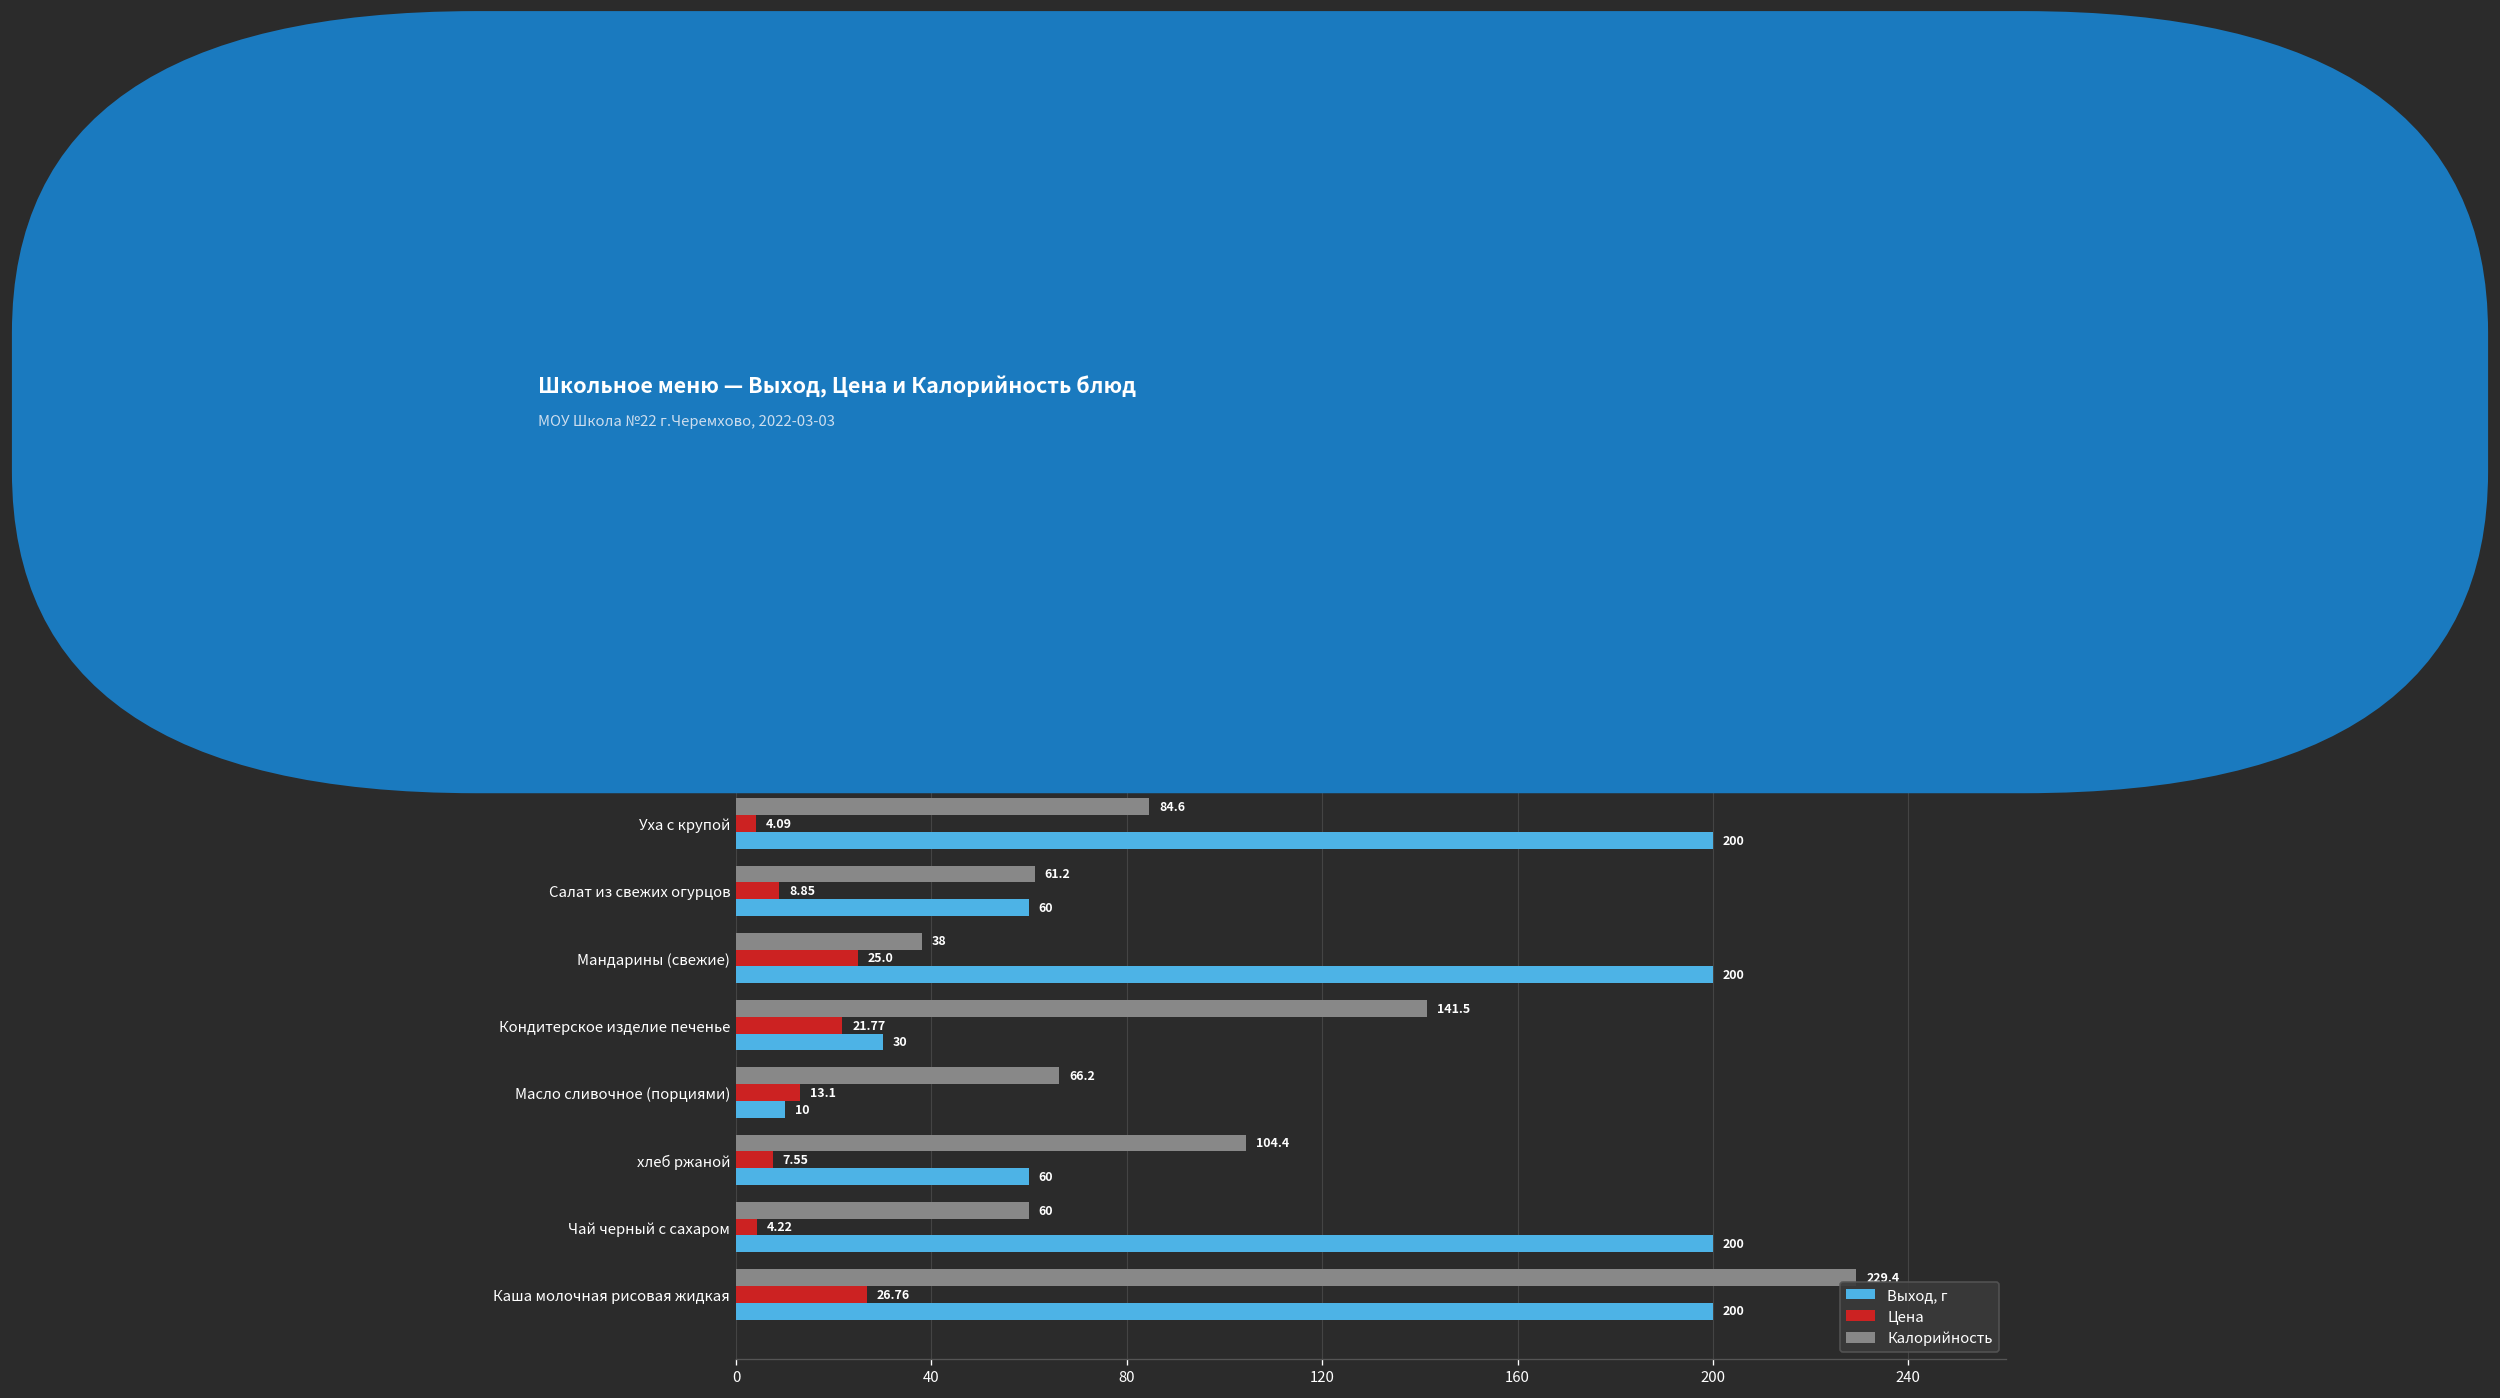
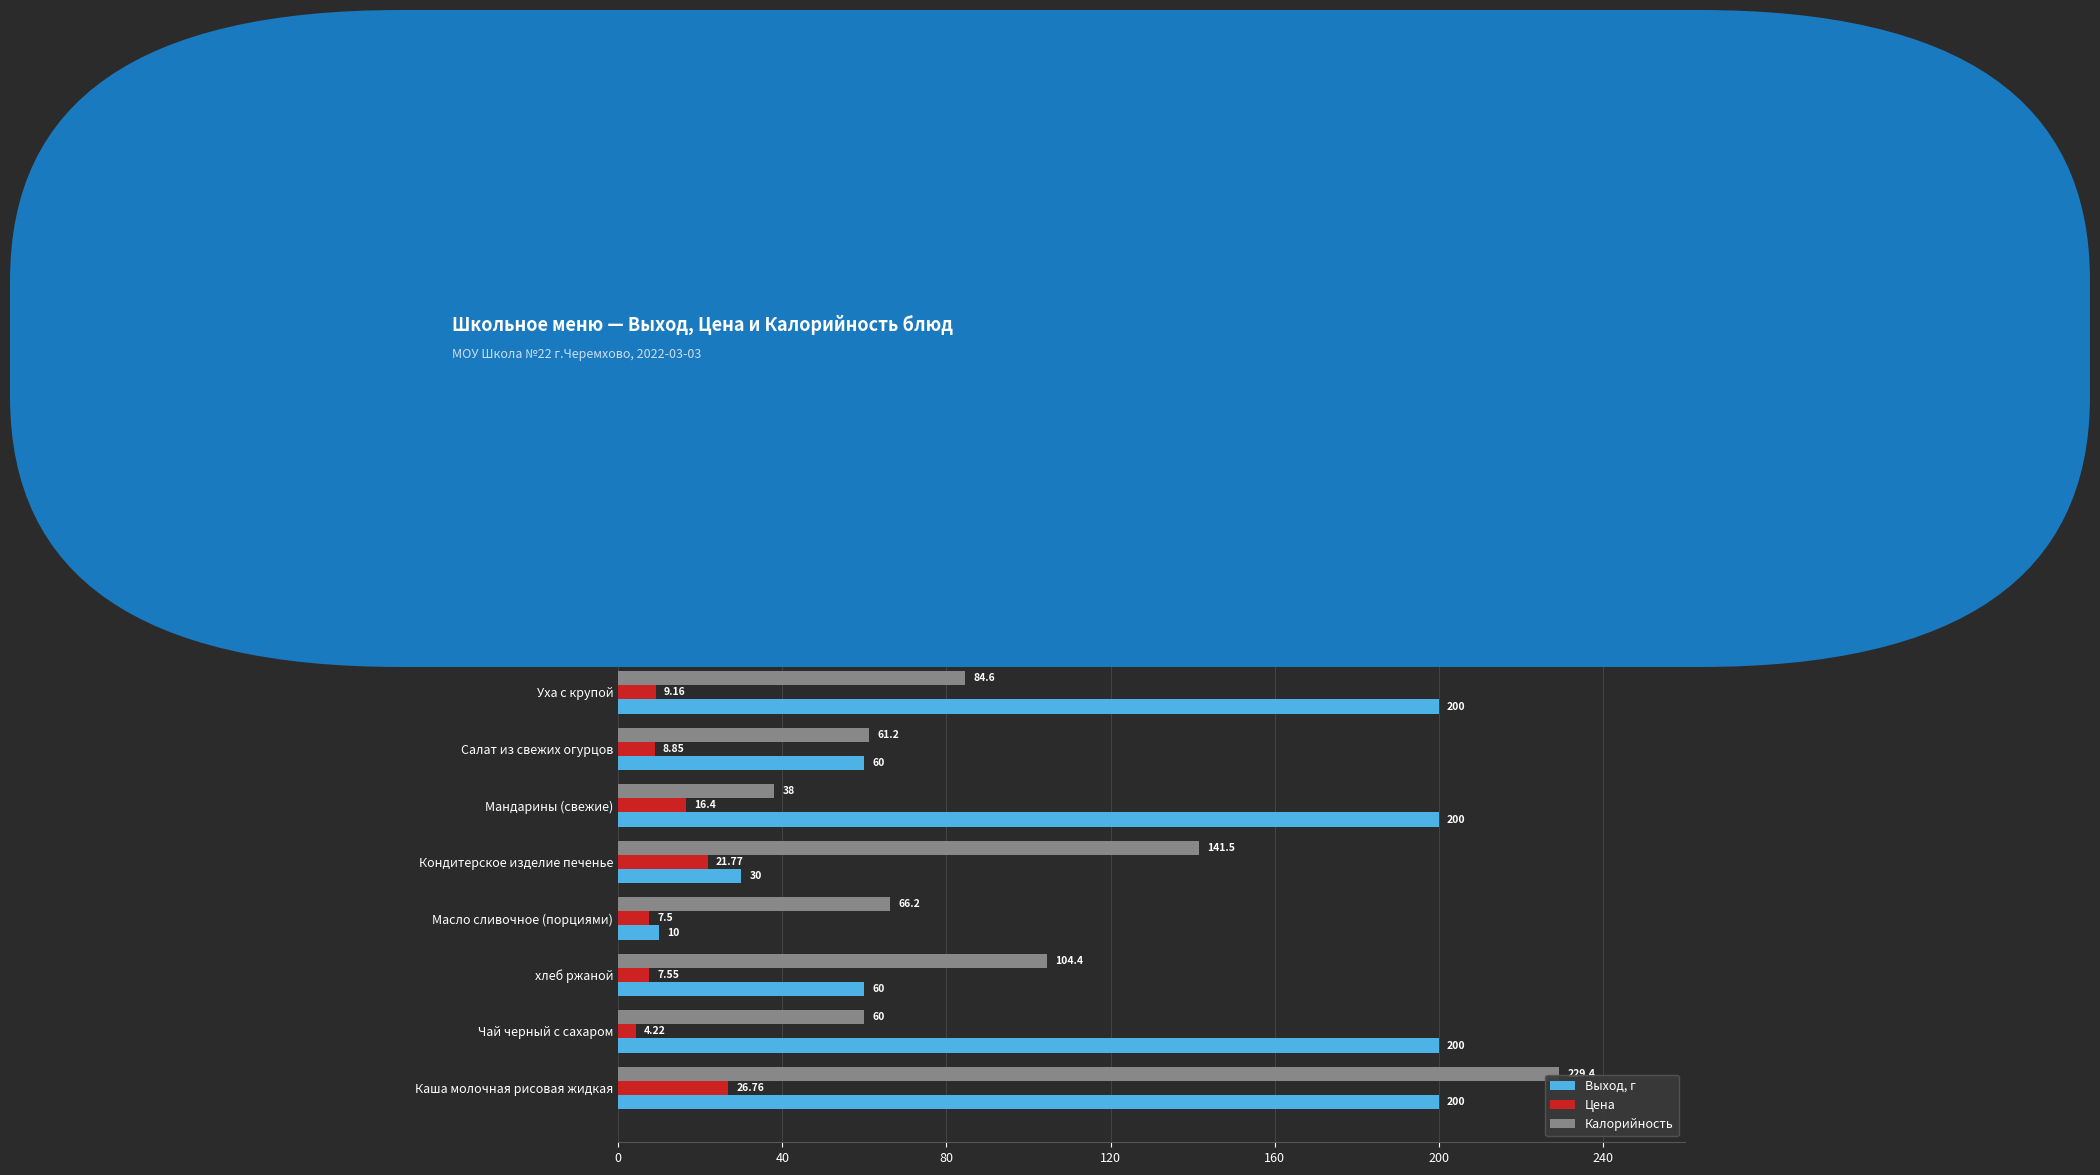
  {
    "Цена": {
-     "Уха с крупой": 4.09,
+     "Уха с крупой": 9.16,
      "Салат из свежих огурцов": 8.85,
-     "Мандарины (свежие)": 25.0,
+     "Мандарины (свежие)": 16.4,
      "Кондитерское изделие печенье": 21.77,
-     "Масло сливочное (порциями)": 13.1,
+     "Масло сливочное (порциями)": 7.5,
      "хлеб ржаной": 7.55,
      "Чай черный с сахаром": 4.22,
      "Каша молочная рисовая жидкая": 26.76
    }
  }
